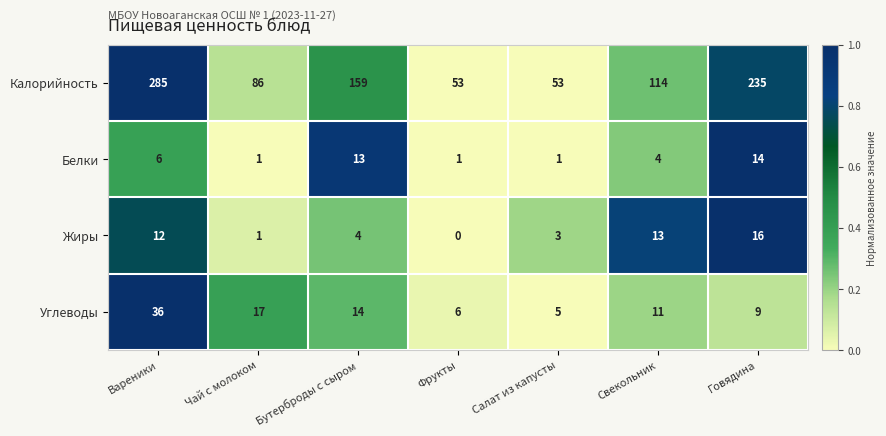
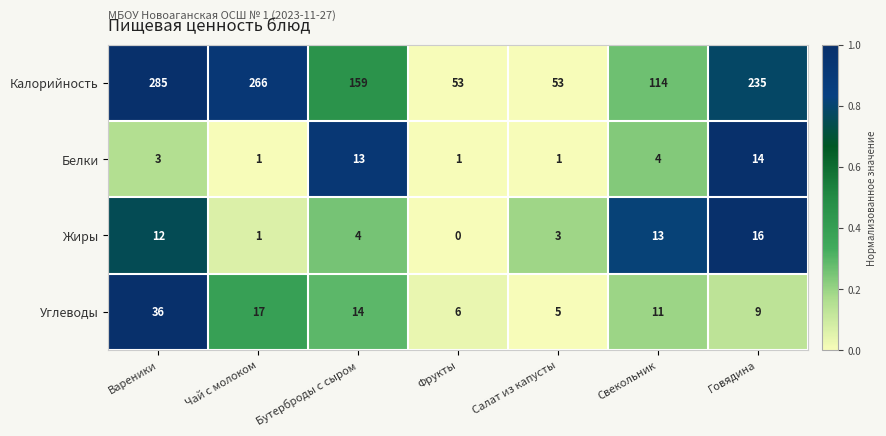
  {
    "Калорийность": {
      "Вареники": 285,
-     "Чай с молоком": 86,
+     "Чай с молоком": 266,
      "Бутерброды с сыром": 159,
      "Фрукты": 53,
      "Салат из капусты": 53,
      "Свекольник": 114,
      "Говядина": 235
    },
    "Белки": {
-     "Вареники": 6,
+     "Вареники": 3,
      "Чай с молоком": 1,
      "Бутерброды с сыром": 13,
      "Фрукты": 1,
      "Салат из капусты": 1,
      "Свекольник": 4,
      "Говядина": 14
    },
    "Жиры": {
      "Вареники": 12,
      "Чай с молоком": 1,
      "Бутерброды с сыром": 4,
      "Фрукты": 0,
      "Салат из капусты": 3,
      "Свекольник": 13,
      "Говядина": 16
    },
    "Углеводы": {
      "Вареники": 36,
      "Чай с молоком": 17,
      "Бутерброды с сыром": 14,
      "Фрукты": 6,
      "Салат из капусты": 5,
      "Свекольник": 11,
      "Говядина": 9
    }
  }
